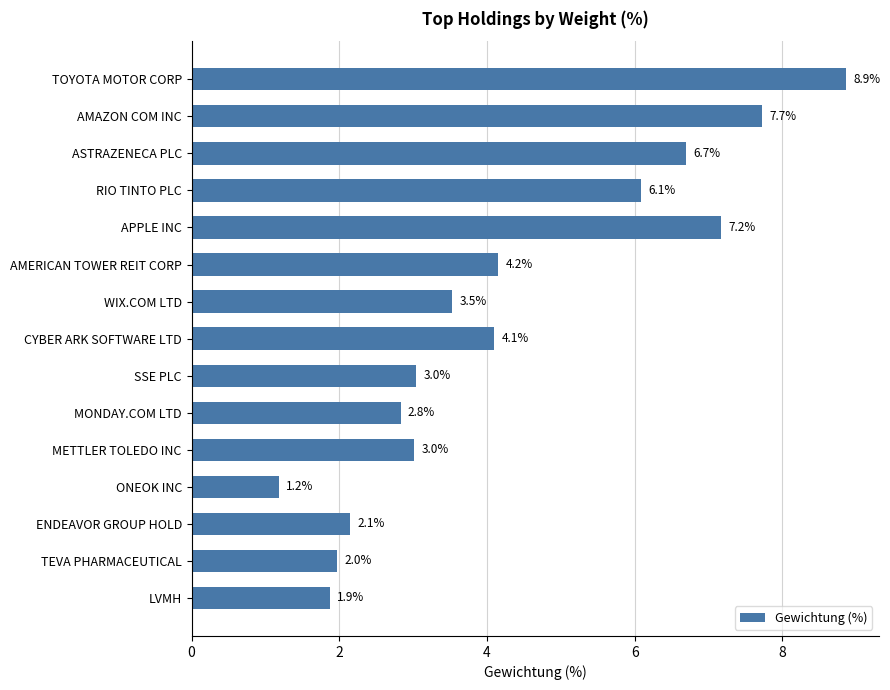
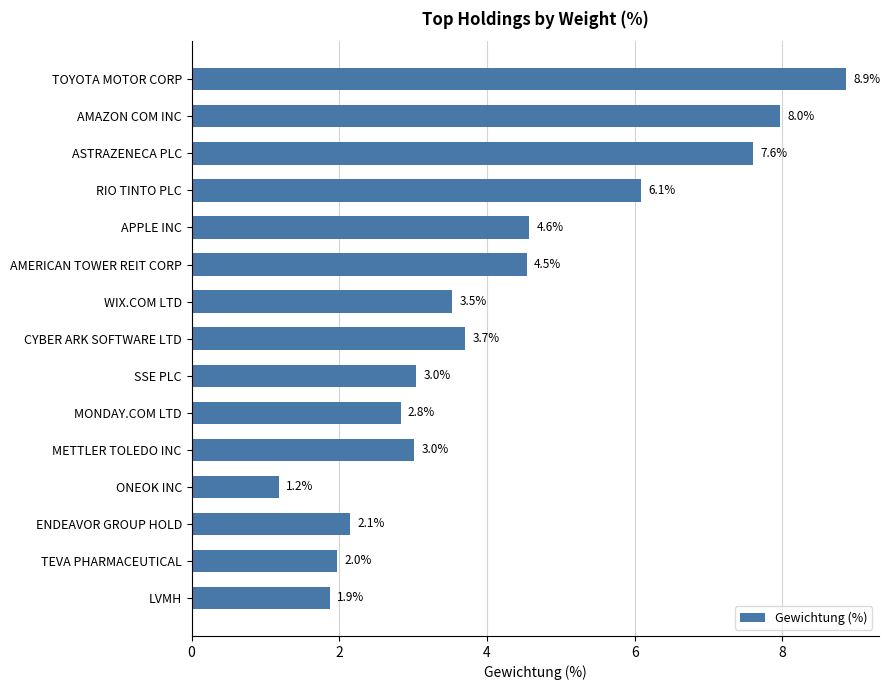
  {
    "TOYOTA MOTOR CORP": "8.9%",
-   "AMAZON COM INC": "7.7%",
-   "ASTRAZENECA PLC": "6.7%",
+   "AMAZON COM INC": "8.0%",
+   "ASTRAZENECA PLC": "7.6%",
    "RIO TINTO PLC": "6.1%",
-   "APPLE INC": "7.2%",
-   "AMERICAN TOWER REIT CORP": "4.2%",
+   "APPLE INC": "4.6%",
+   "AMERICAN TOWER REIT CORP": "4.5%",
    "WIX.COM LTD": "3.5%",
-   "CYBER ARK SOFTWARE LTD": "4.1%",
+   "CYBER ARK SOFTWARE LTD": "3.7%",
    "SSE PLC": "3.0%",
    "MONDAY.COM LTD": "2.8%",
    "METTLER TOLEDO INC": "3.0%",
    "ONEOK INC": "1.2%",
    "ENDEAVOR GROUP HOLD": "2.1%",
    "TEVA PHARMACEUTICAL": "2.0%",
    "LVMH": "1.9%"
  }
